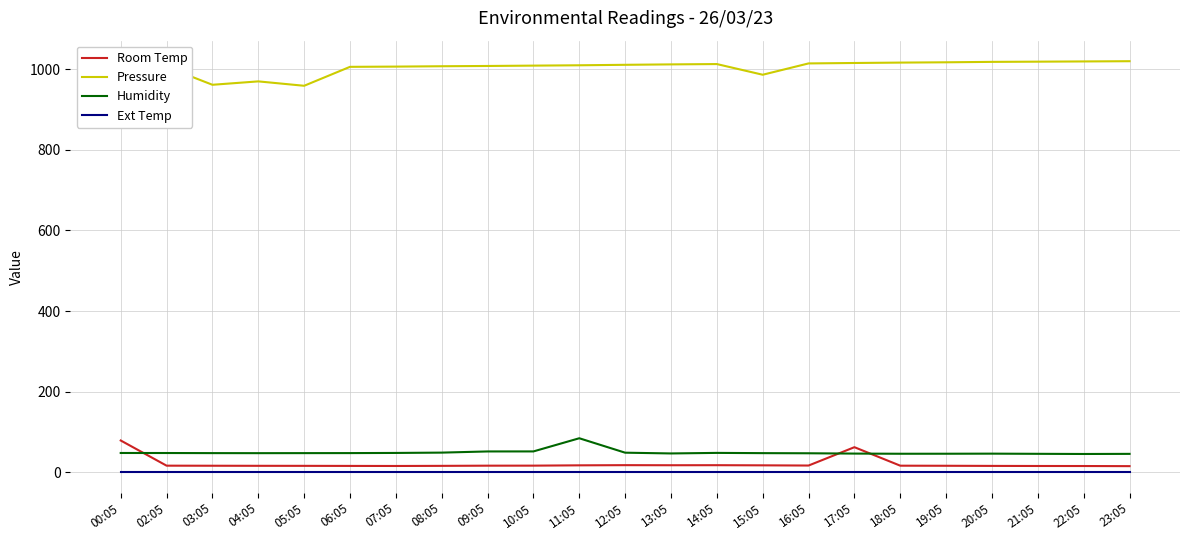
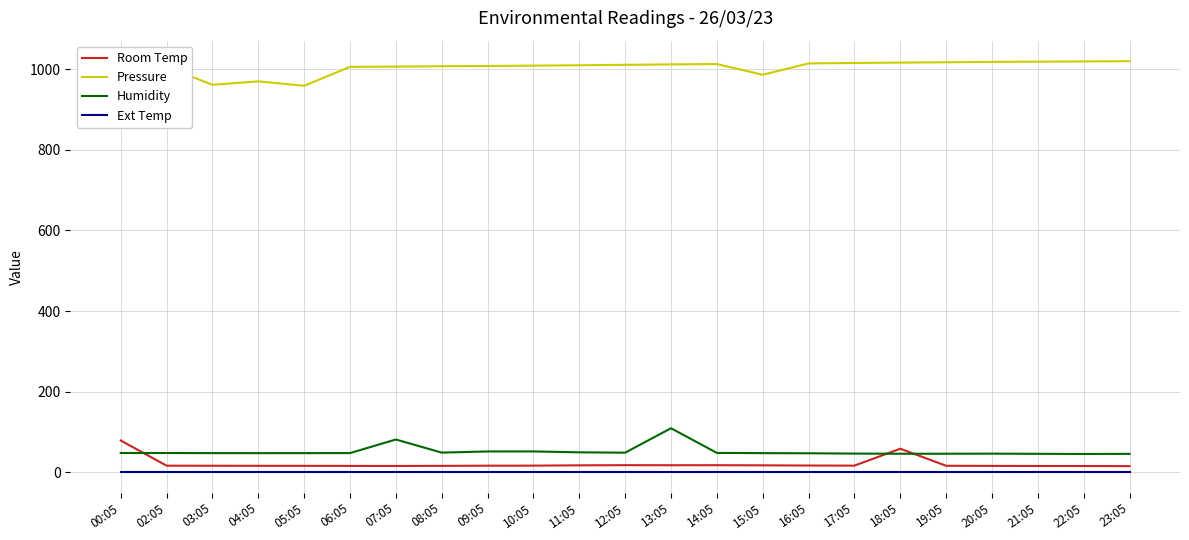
  {
    "Room Temp": {
      "00:05": 80,
      "02:05": 20,
      "03:05": 20,
      "04:05": 20,
      "05:05": 20,
      "06:05": 20,
      "07:05": 20,
      "08:05": 20,
      "09:05": 20,
      "10:05": 20,
      "11:05": 20,
      "12:05": 20,
      "13:05": 20,
      "14:05": 20,
      "15:05": 20,
      "16:05": 20,
-     "17:05": 60,
-     "18:05": 20,
+     "17:05": 20,
+     "18:05": 60,
      "19:05": 20,
      "20:05": 20,
      "21:05": 20,
      "22:05": 10,
      "23:05": 10
    },
    "Pressure": {
      "03:05": 960,
      "04:05": 970,
      "05:05": 960,
      "06:05": 1010,
      "07:05": 1010,
      "08:05": 1010,
      "09:05": 1010,
      "10:05": 1010,
      "11:05": 1010,
      "12:05": 1010,
      "13:05": 1010,
      "14:05": 1010,
      "15:05": 990,
      "16:05": 1020,
      "17:05": 1020,
      "18:05": 1020,
      "19:05": 1020,
      "20:05": 1020,
      "21:05": 1020,
      "22:05": 1020,
      "23:05": 1020
    },
    "Humidity": {
      "00:05": 50,
      "02:05": 50,
      "03:05": 50,
      "04:05": 50,
      "05:05": 50,
      "06:05": 50,
-     "07:05": 50,
+     "07:05": 80,
      "08:05": 50,
      "09:05": 50,
      "10:05": 50,
-     "11:05": 80,
+     "11:05": 50,
      "12:05": 50,
-     "13:05": 50,
+     "13:05": 110,
      "14:05": 50,
      "15:05": 50,
      "16:05": 50,
      "17:05": 50,
      "18:05": 50,
      "19:05": 50,
      "20:05": 50,
      "21:05": 50,
      "22:05": 40,
      "23:05": 50
    },
    "Ext Temp": {
      "00:05": 0,
      "02:05": 0,
      "03:05": 0,
      "04:05": 0,
      "05:05": 0,
      "06:05": 0,
      "07:05": 0,
      "08:05": 0,
      "09:05": 0,
      "10:05": 0,
      "11:05": 0,
      "12:05": 0,
      "13:05": 0,
      "14:05": 0,
      "15:05": 0,
      "16:05": 0,
      "17:05": 0,
      "18:05": 0,
      "19:05": 0,
      "20:05": 0,
      "21:05": 0,
      "22:05": 0,
      "23:05": 0
    }
  }
